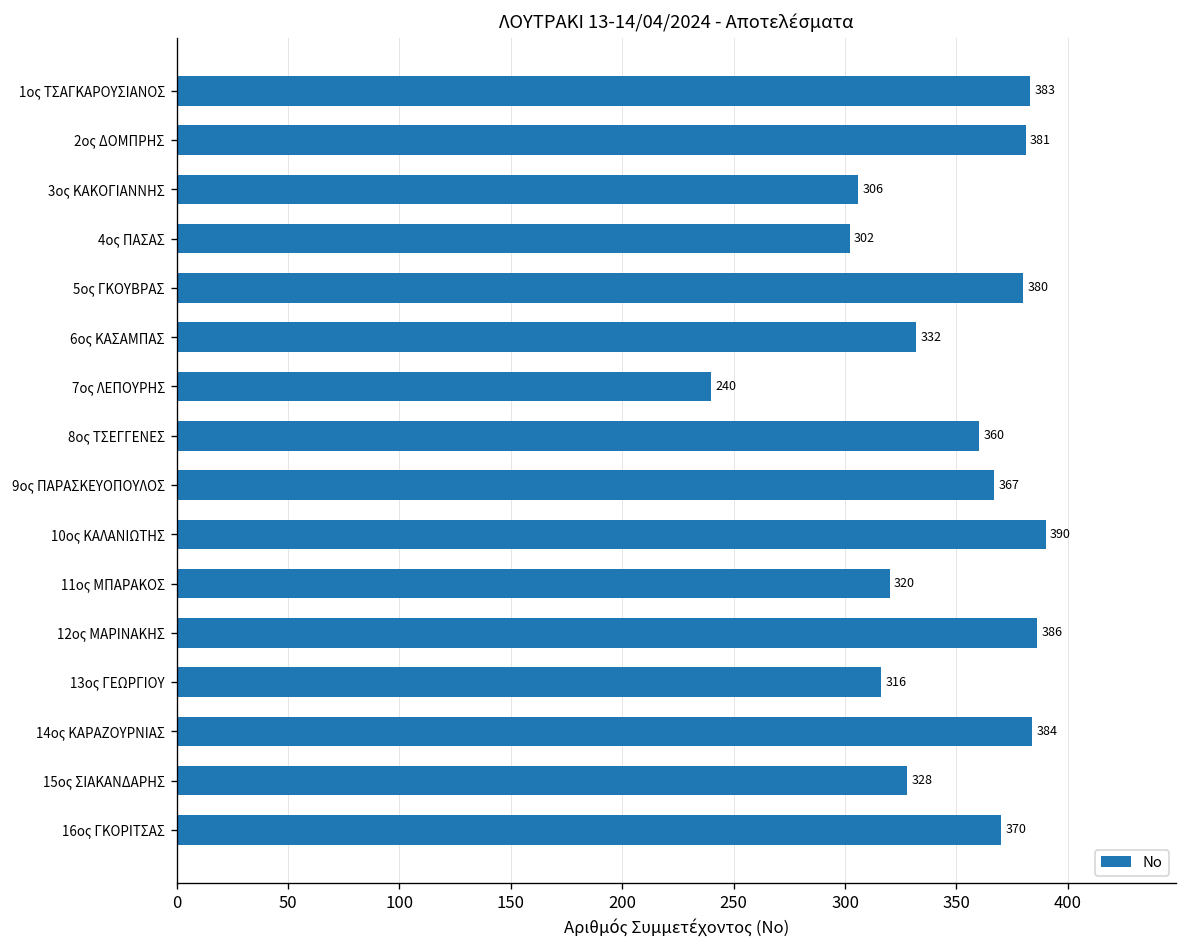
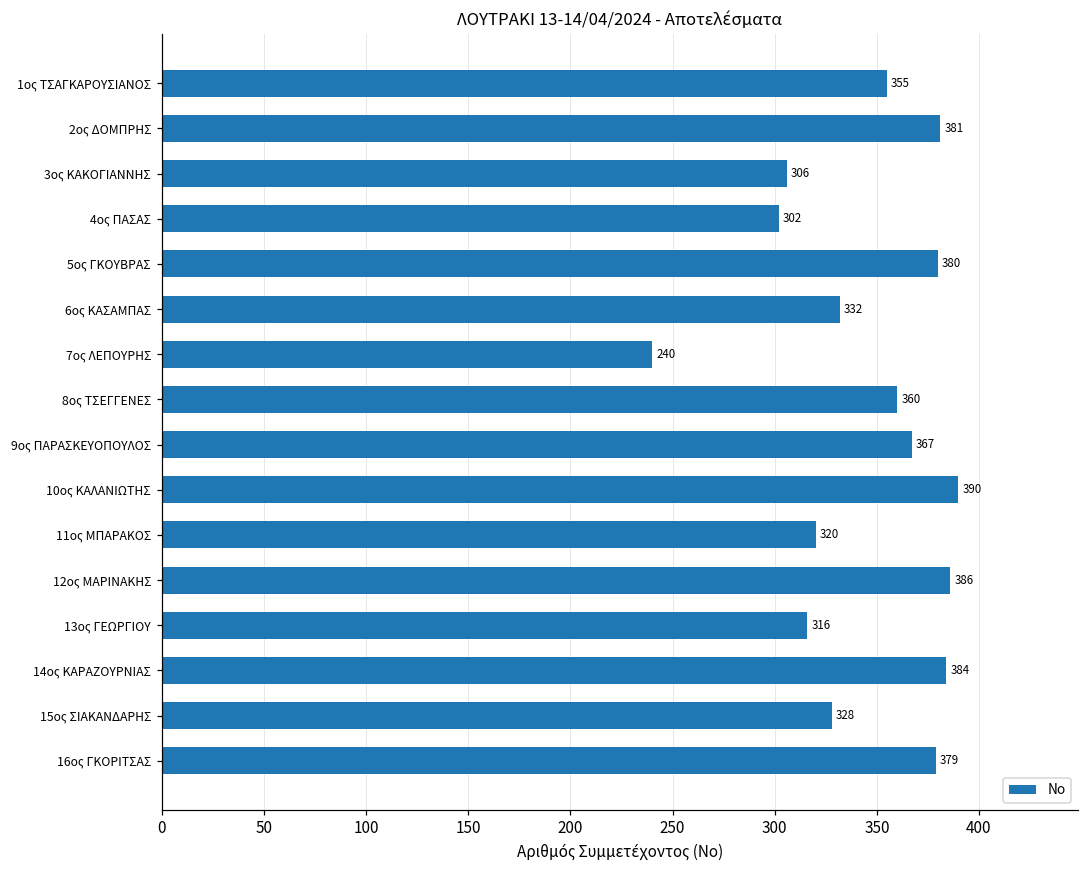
  {
-   "1ος ΤΣΑΓΚΑΡΟΥΣΙΑΝΟΣ": 383,
+   "1ος ΤΣΑΓΚΑΡΟΥΣΙΑΝΟΣ": 355,
    "2ος ΔΟΜΠΡΗΣ": 381,
    "3ος ΚΑΚΟΓΙΑΝΝΗΣ": 306,
    "4ος ΠΑΣΑΣ": 302,
    "5ος ΓΚΟΥΒΡΑΣ": 380,
    "6ος ΚΑΣΑΜΠΑΣ": 332,
    "7ος ΛΕΠΟΥΡΗΣ": 240,
    "8ος ΤΣΕΓΓΕΝΕΣ": 360,
    "9ος ΠΑΡΑΣΚΕΥΟΠΟΥΛΟΣ": 367,
    "10ος ΚΑΛΑΝΙΩΤΗΣ": 390,
    "11ος ΜΠΑΡΑΚΟΣ": 320,
    "12ος ΜΑΡΙΝΑΚΗΣ": 386,
    "13ος ΓΕΩΡΓΙΟΥ": 316,
    "14ος ΚΑΡΑΖΟΥΡΝΙΑΣ": 384,
    "15ος ΣΙΑΚΑΝΔΑΡΗΣ": 328,
-   "16ος ΓΚΟΡΙΤΣΑΣ": 370
+   "16ος ΓΚΟΡΙΤΣΑΣ": 379
  }
